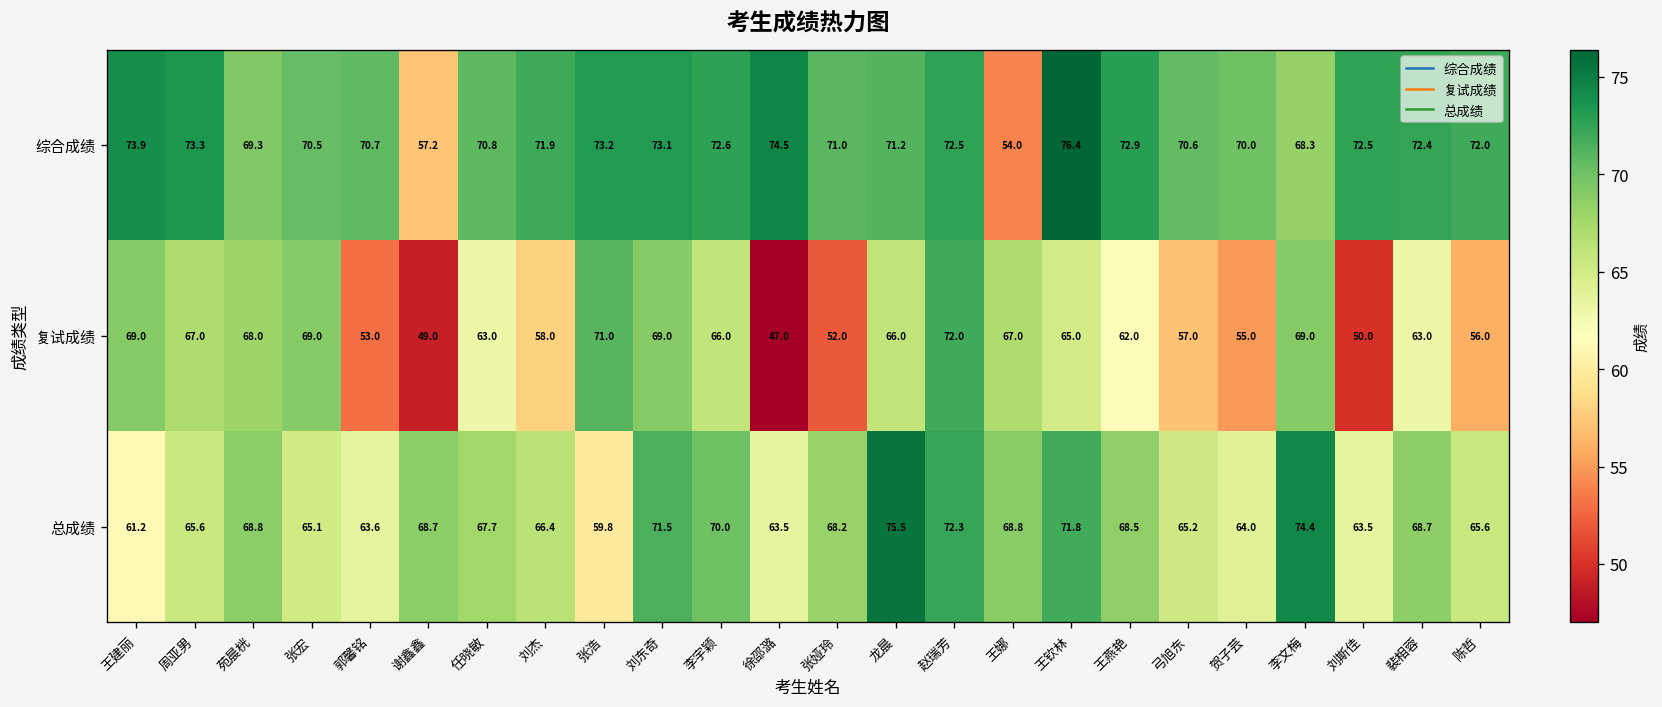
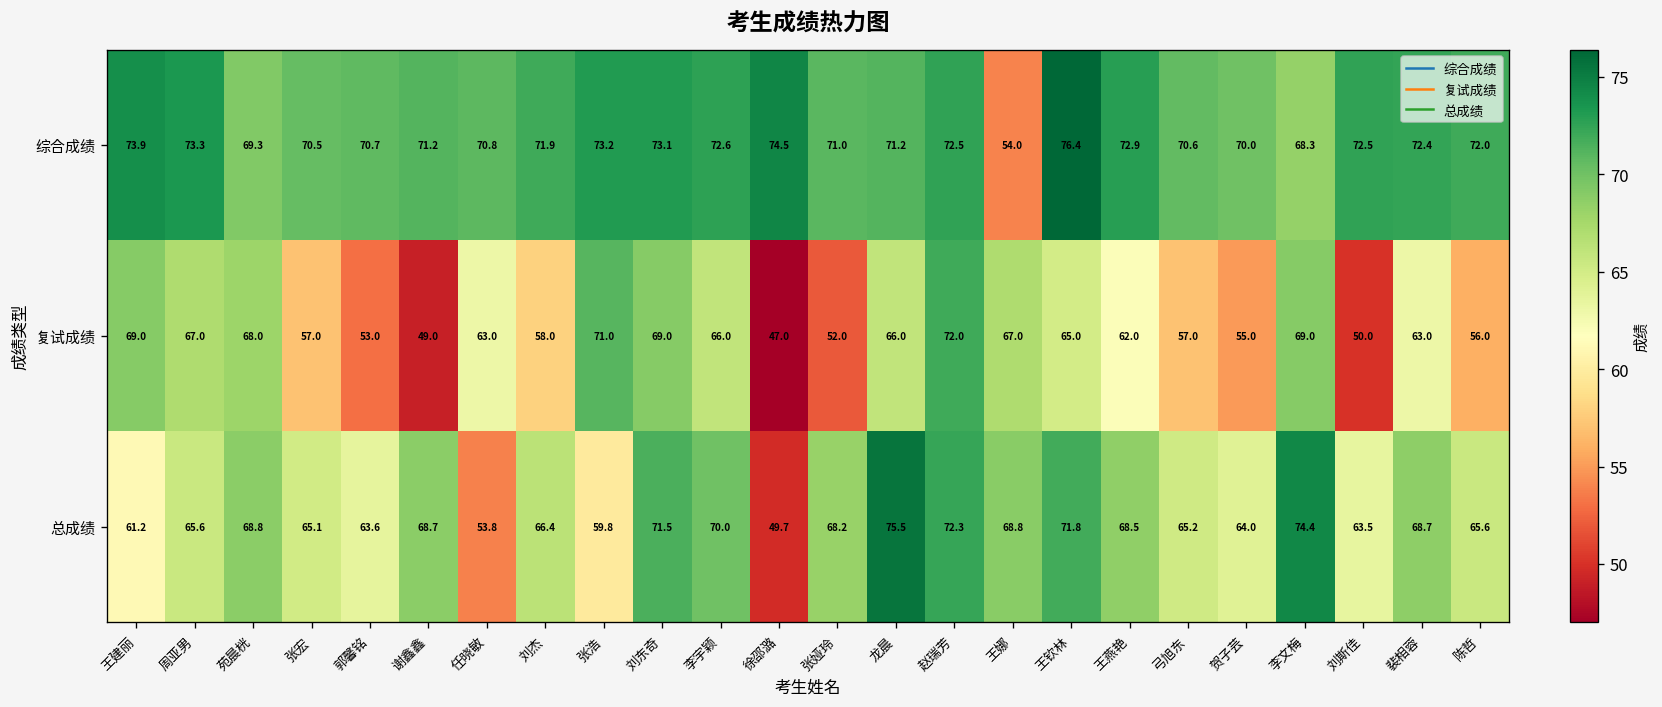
  {
    "综合成绩": {
      "王建丽": 73.9,
      "周亚男": 73.3,
      "苑晨桄": 69.3,
      "张宏": 70.5,
      "郭馨铭": 70.7,
-     "谢鑫鑫": 57.2,
+     "谢鑫鑫": 71.2,
      "任晓敏": 70.8,
      "刘杰": 71.9,
      "张浩": 73.2,
      "刘东奇": 73.1,
      "李宇颖": 72.6,
      "徐邵潞": 74.5,
      "张娅玲": 71.0,
      "龙晨": 71.2,
      "赵瑞芳": 72.5,
      "王娜": 54.0,
      "王钦林": 76.4,
      "王燕艳": 72.9,
      "弓旭东": 70.6,
      "贺子芸": 70.0,
      "李文梅": 68.3,
      "刘斯佳": 72.5,
      "裴相蓉": 72.4,
      "陈哲": 72.0
    },
    "复试成绩": {
      "王建丽": 69.0,
      "周亚男": 67.0,
      "苑晨桄": 68.0,
-     "张宏": 69.0,
+     "张宏": 57.0,
      "郭馨铭": 53.0,
      "谢鑫鑫": 49.0,
      "任晓敏": 63.0,
      "刘杰": 58.0,
      "张浩": 71.0,
      "刘东奇": 69.0,
      "李宇颖": 66.0,
      "徐邵潞": 47.0,
      "张娅玲": 52.0,
      "龙晨": 66.0,
      "赵瑞芳": 72.0,
      "王娜": 67.0,
      "王钦林": 65.0,
      "王燕艳": 62.0,
      "弓旭东": 57.0,
      "贺子芸": 55.0,
      "李文梅": 69.0,
      "刘斯佳": 50.0,
      "裴相蓉": 63.0,
      "陈哲": 56.0
    },
    "总成绩": {
      "王建丽": 61.2,
      "周亚男": 65.6,
      "苑晨桄": 68.8,
      "张宏": 65.1,
      "郭馨铭": 63.6,
      "谢鑫鑫": 68.7,
-     "任晓敏": 67.7,
+     "任晓敏": 53.8,
      "刘杰": 66.4,
      "张浩": 59.8,
      "刘东奇": 71.5,
      "李宇颖": 70.0,
-     "徐邵潞": 63.5,
+     "徐邵潞": 49.7,
      "张娅玲": 68.2,
      "龙晨": 75.5,
      "赵瑞芳": 72.3,
      "王娜": 68.8,
      "王钦林": 71.8,
      "王燕艳": 68.5,
      "弓旭东": 65.2,
      "贺子芸": 64.0,
      "李文梅": 74.4,
      "刘斯佳": 63.5,
      "裴相蓉": 68.7,
      "陈哲": 65.6
    }
  }
